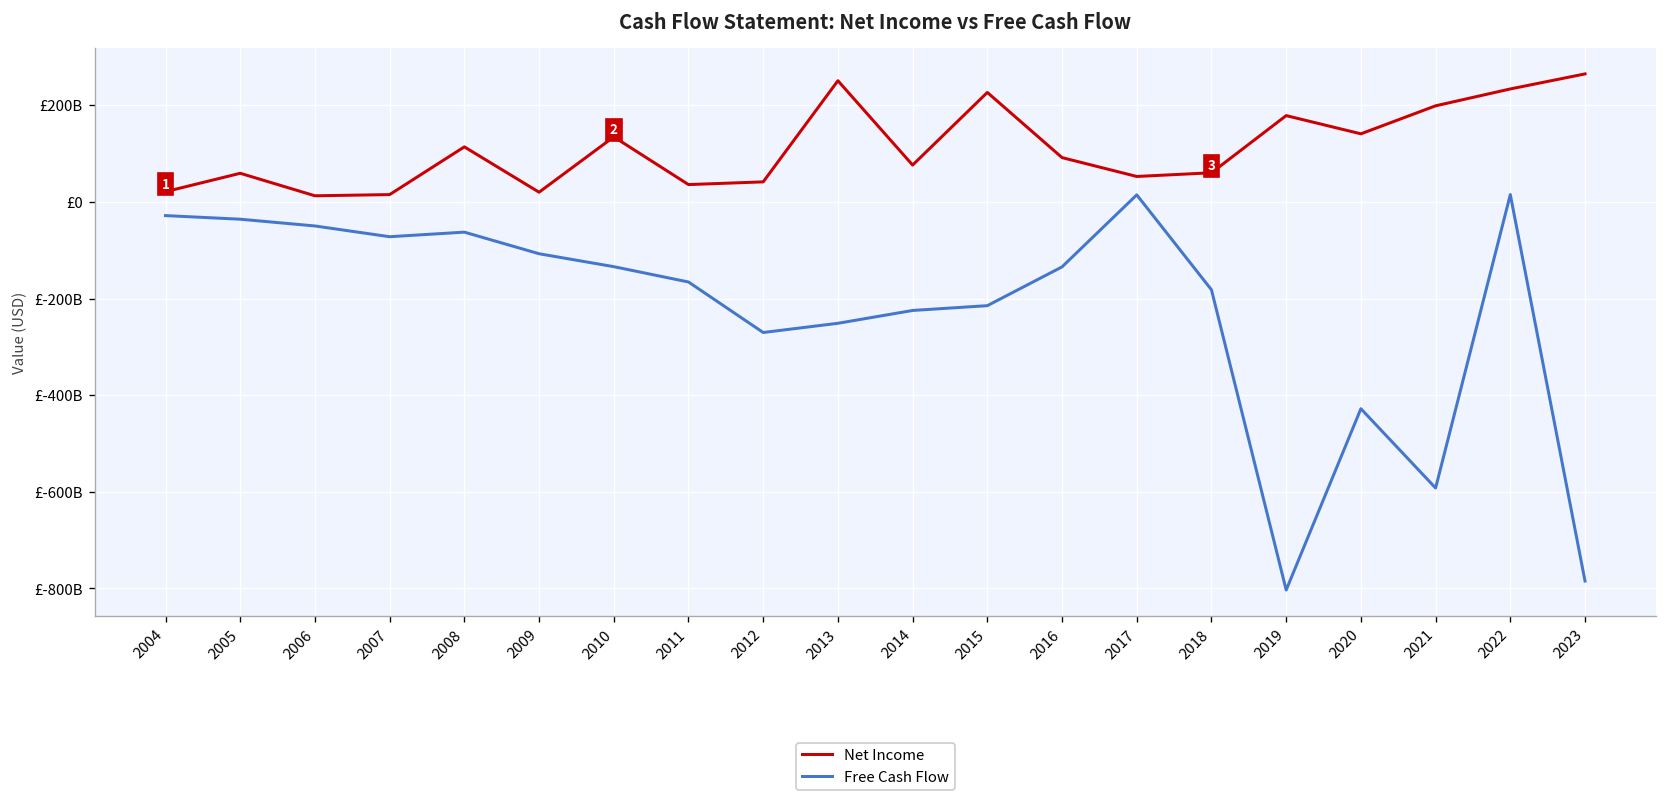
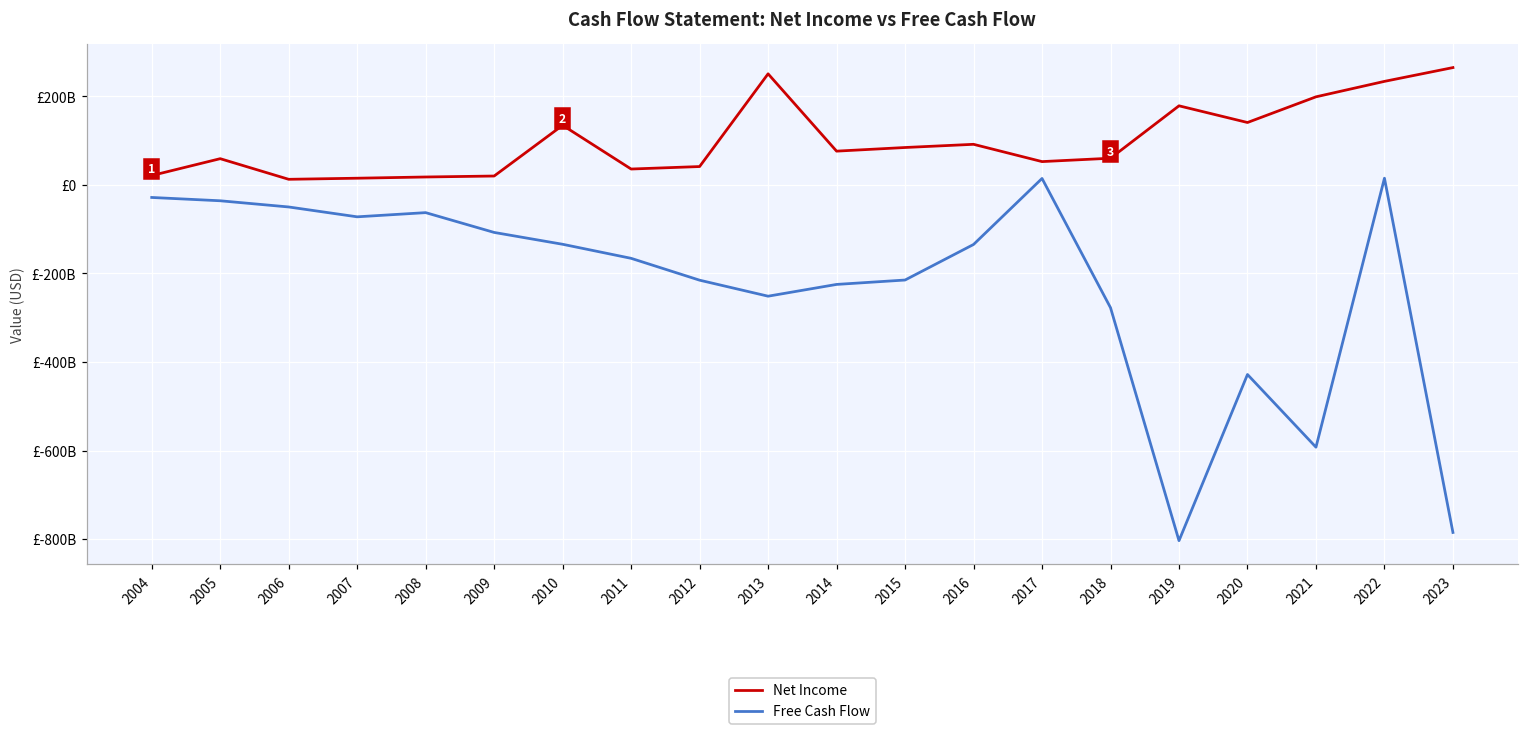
  {
    "Net Income": {
      "2005": "£60000000000",
      "2006": "£10000000000",
      "2007": "£20000000000",
-     "2008": "£110000000000",
+     "2008": "£20000000000",
      "2009": "£20000000000",
      "2011": "£40000000000",
      "2012": "£40000000000",
      "2013": "£250000000000",
      "2014": "£80000000000",
-     "2015": "£230000000000",
+     "2015": "£80000000000",
      "2016": "£90000000000",
      "2017": "£50000000000",
      "2019": "£180000000000",
      "2020": "£140000000000",
      "2021": "£200000000000",
      "2022": "£230000000000",
      "2023": "£260000000000"
    },
    "Free Cash Flow": {
      "2004": "£-30000000000",
      "2005": "£-40000000000",
      "2006": "£-50000000000",
      "2007": "£-70000000000",
      "2008": "£-60000000000",
      "2009": "£-110000000000",
      "2010": "£-130000000000",
      "2011": "£-170000000000",
-     "2012": "£-270000000000",
+     "2012": "£-220000000000",
      "2013": "£-250000000000",
      "2014": "£-220000000000",
      "2015": "£-210000000000",
      "2016": "£-130000000000",
      "2017": "£10000000000",
-     "2018": "£-180000000000",
+     "2018": "£-280000000000",
      "2019": "£-800000000000",
      "2020": "£-430000000000",
      "2021": "£-590000000000",
      "2022": "£20000000000",
      "2023": "£-780000000000"
    }
  }
